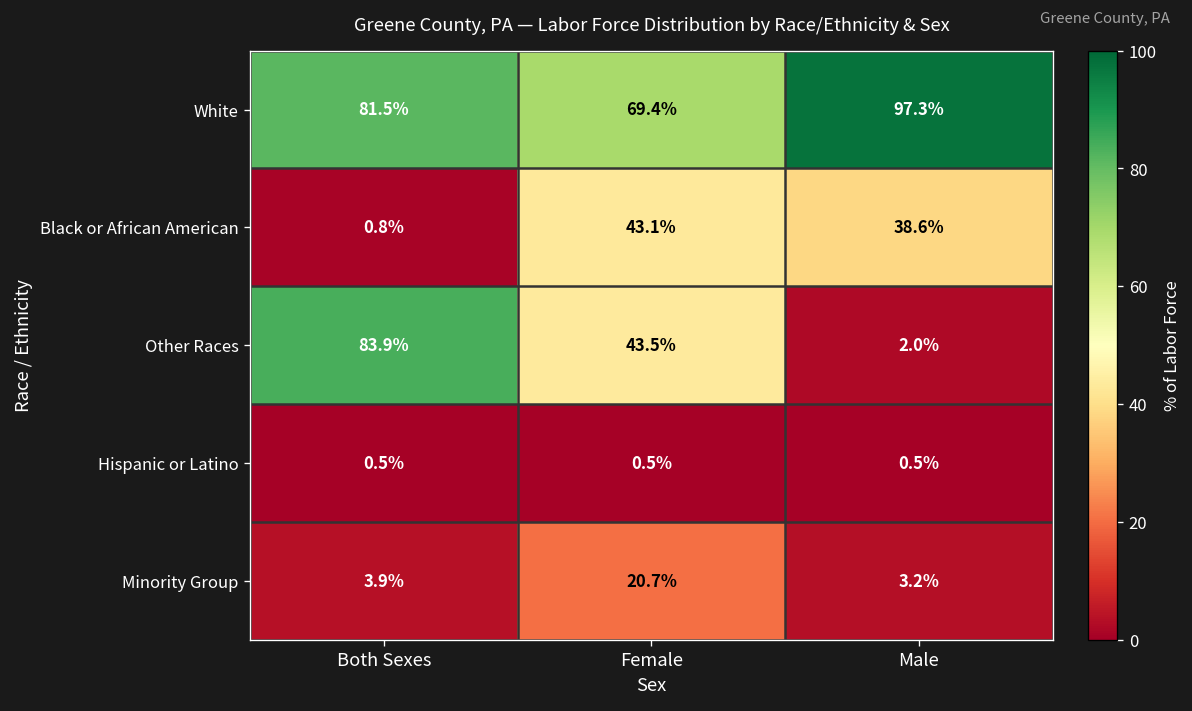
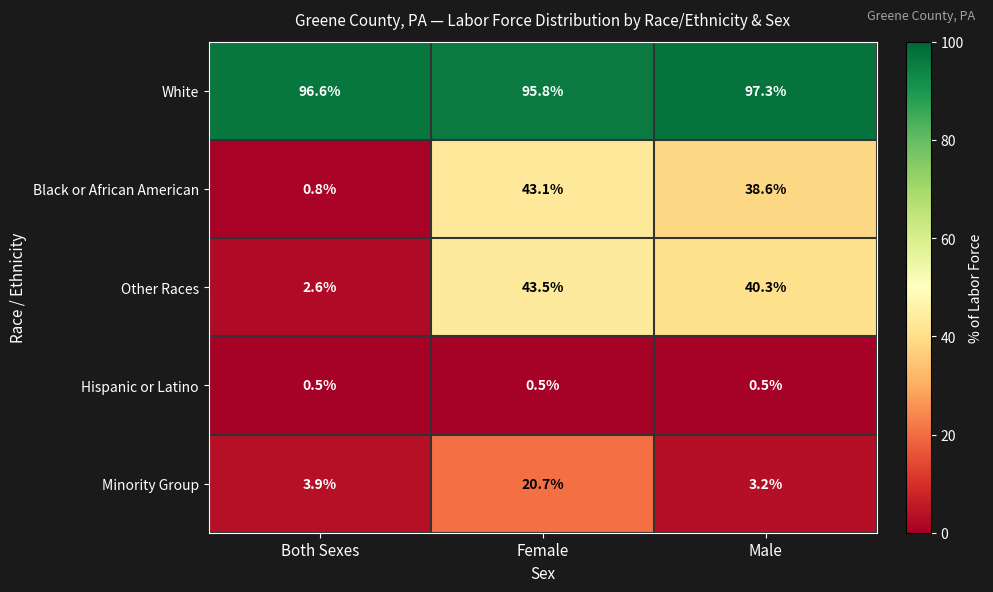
  {
    "White": {
-     "Both Sexes": "81.5%",
-     "Female": "69.4%",
+     "Both Sexes": "96.6%",
+     "Female": "95.8%",
      "Male": "97.3%"
    },
    "Black or African American": {
      "Both Sexes": "0.8%",
      "Female": "43.1%",
      "Male": "38.6%"
    },
    "Other Races": {
-     "Both Sexes": "83.9%",
+     "Both Sexes": "2.6%",
      "Female": "43.5%",
-     "Male": "2.0%"
+     "Male": "40.3%"
    },
    "Hispanic or Latino": {
      "Both Sexes": "0.5%",
      "Female": "0.5%",
      "Male": "0.5%"
    },
    "Minority Group": {
      "Both Sexes": "3.9%",
      "Female": "20.7%",
      "Male": "3.2%"
    }
  }
